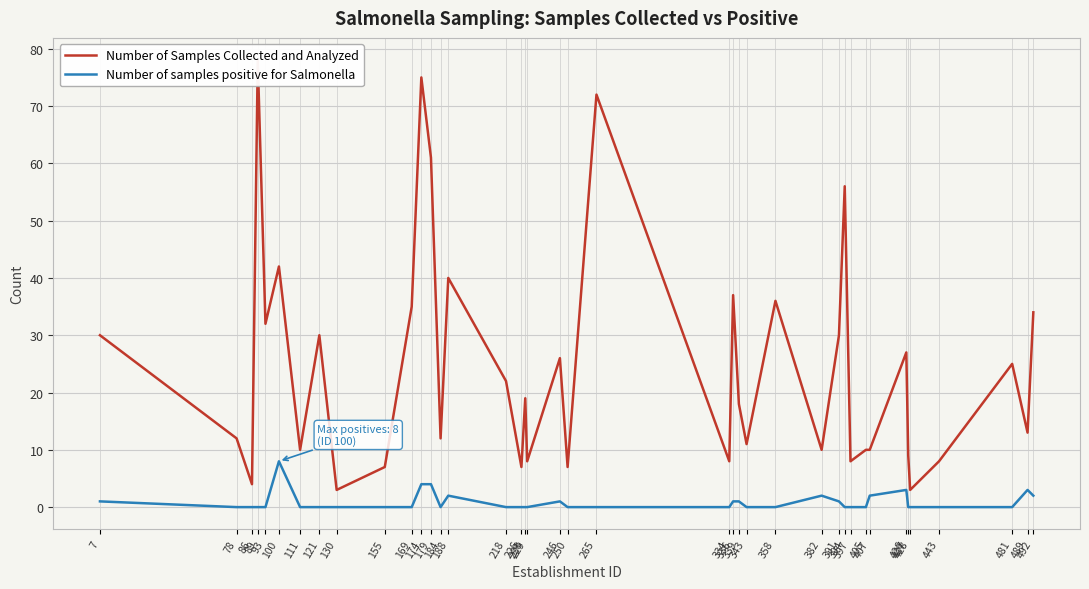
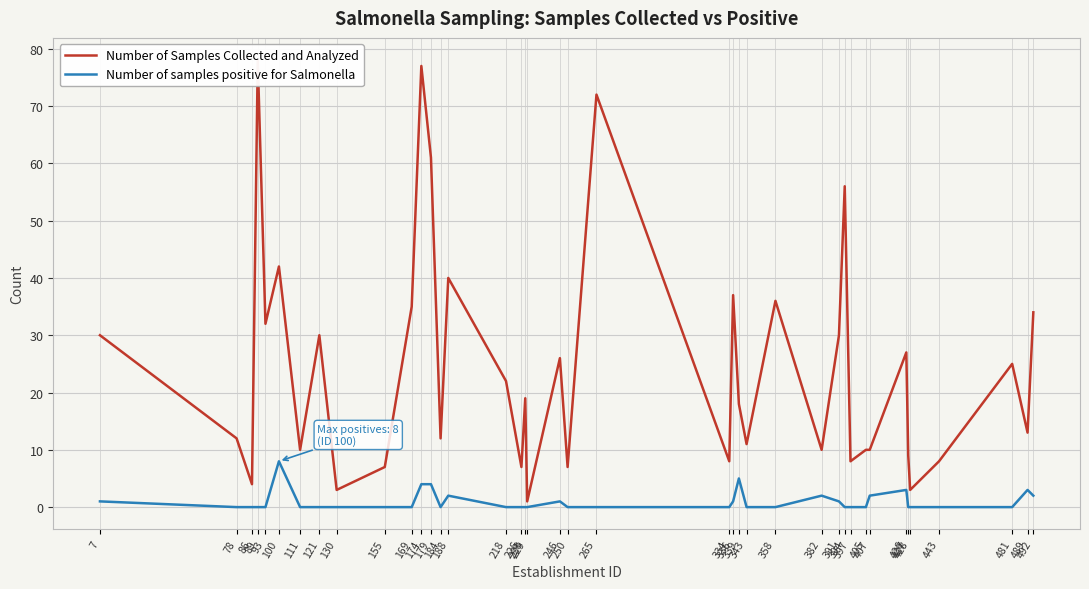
  {
    "Number of Samples Collected and Analyzed": {
      "7": 30,
      "78": 12,
      "86": 4,
      "93": 32,
      "100": 42,
      "121": 30,
      "130": 3,
      "155": 7,
      "169": 35,
-     "174": 75,
+     "174": 77,
      "179": 61,
      "184": 12,
      "188": 40,
      "218": 22,
      "226": 7,
      "228": 19,
-     "229": 8,
+     "229": 1,
      "246": 26,
      "250": 7,
      "265": 72,
      "334": 8,
      "336": 37,
      "339": 18,
      "343": 11,
      "358": 36,
      "382": 10,
      "391": 30,
      "394": 56,
      "397": 8,
      "405": 10,
      "407": 10,
      "426": 27,
      "427": 9,
      "428": 3,
      "443": 8,
      "481": 25,
      "489": 13,
      "492": 34
    },
    "Number of samples positive for Salmonella": {
      "7": 1,
      "78": 0,
      "86": 0,
      "89": 0,
      "93": 0,
      "100": 8,
      "111": 0,
      "121": 0,
      "130": 0,
      "155": 0,
      "169": 0,
      "174": 4,
      "179": 4,
      "184": 0,
      "188": 2,
      "218": 0,
      "226": 0,
      "228": 0,
      "229": 0,
      "246": 1,
      "250": 0,
      "265": 0,
      "334": 0,
      "336": 1,
-     "339": 1,
+     "339": 5,
      "343": 0,
      "358": 0,
      "382": 2,
      "391": 1,
      "394": 0,
      "397": 0,
      "405": 0,
      "407": 2,
      "426": 3,
      "427": 0,
      "428": 0,
      "443": 0,
      "481": 0,
      "489": 3,
      "492": 2
    }
  }
